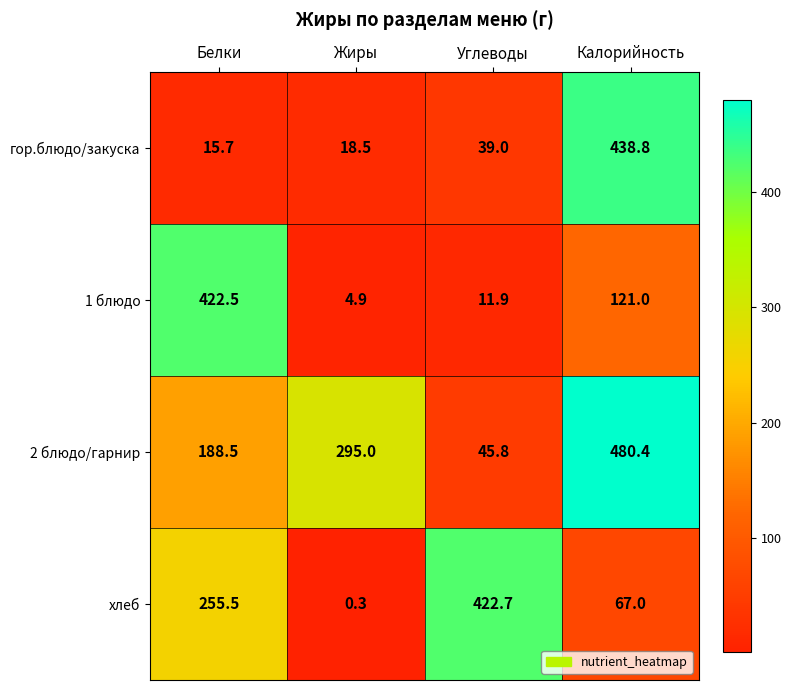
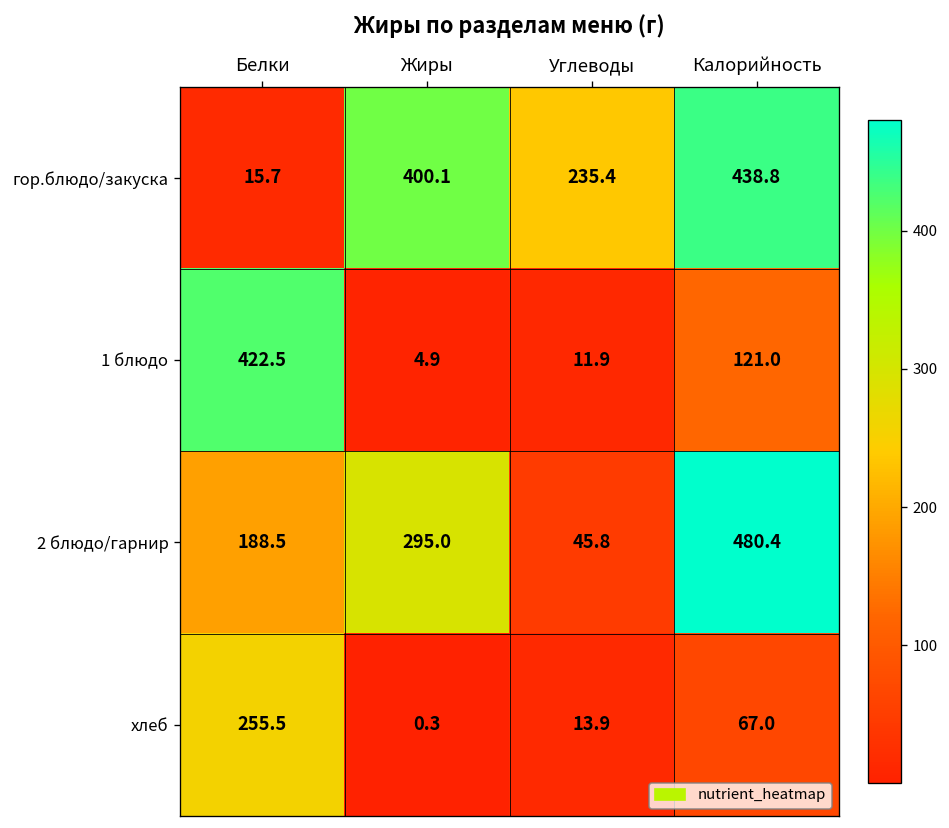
  {
    "гор.блюдо/закуска": {
      "Белки": 15.7,
-     "Жиры": 18.5,
-     "Углеводы": 39.0,
+     "Жиры": 400.1,
+     "Углеводы": 235.4,
      "Калорийность": 438.8
    },
    "1 блюдо": {
      "Белки": 422.5,
      "Жиры": 4.9,
      "Углеводы": 11.9,
      "Калорийность": 121.0
    },
    "2 блюдо/гарнир": {
      "Белки": 188.5,
      "Жиры": 295.0,
      "Углеводы": 45.8,
      "Калорийность": 480.4
    },
    "хлеб": {
      "Белки": 255.5,
      "Жиры": 0.3,
-     "Углеводы": 422.7,
+     "Углеводы": 13.9,
      "Калорийность": 67.0
    }
  }
